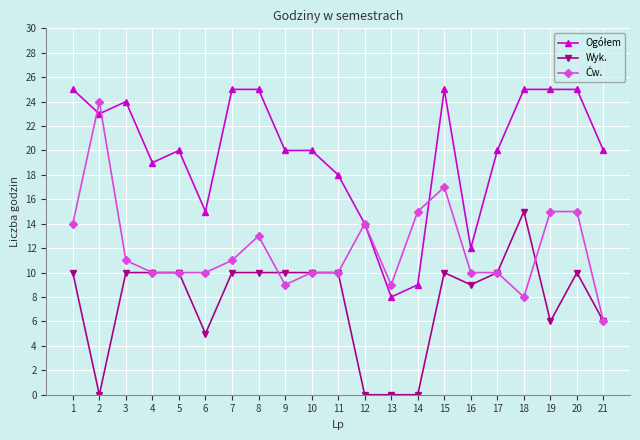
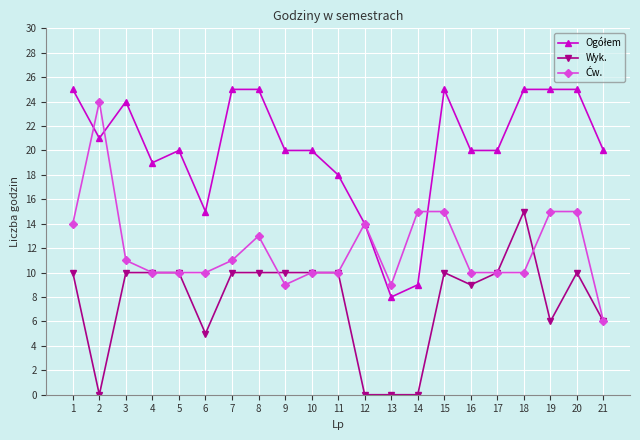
  {
    "Ogółem": {
      "1": 25,
-     "2": 23,
+     "2": 21,
      "3": 24,
      "4": 19,
      "5": 20,
      "6": 15,
      "7": 25,
      "8": 25,
      "9": 20,
      "10": 20,
      "11": 18,
      "13": 8,
      "14": 9,
      "15": 25,
-     "16": 12,
+     "16": 20,
      "17": 20,
      "18": 25,
      "19": 25,
      "20": 25,
      "21": 20
    },
    "Wyk.": {
      "1": 10,
      "2": 0,
      "3": 10,
      "6": 5,
      "7": 10,
      "8": 10,
      "9": 10,
      "12": 0,
      "13": 0,
      "14": 0,
      "15": 10,
      "16": 9,
      "18": 15,
      "19": 6,
      "20": 10
    },
    "Ćw.": {
      "1": 14,
      "2": 24,
      "3": 11,
      "6": 10,
      "7": 11,
      "8": 13,
      "9": 9,
      "13": 9,
      "14": 15,
-     "15": 17,
+     "15": 15,
      "16": 10,
-     "18": 8,
+     "18": 10,
      "19": 15,
      "20": 15
    }
  }
